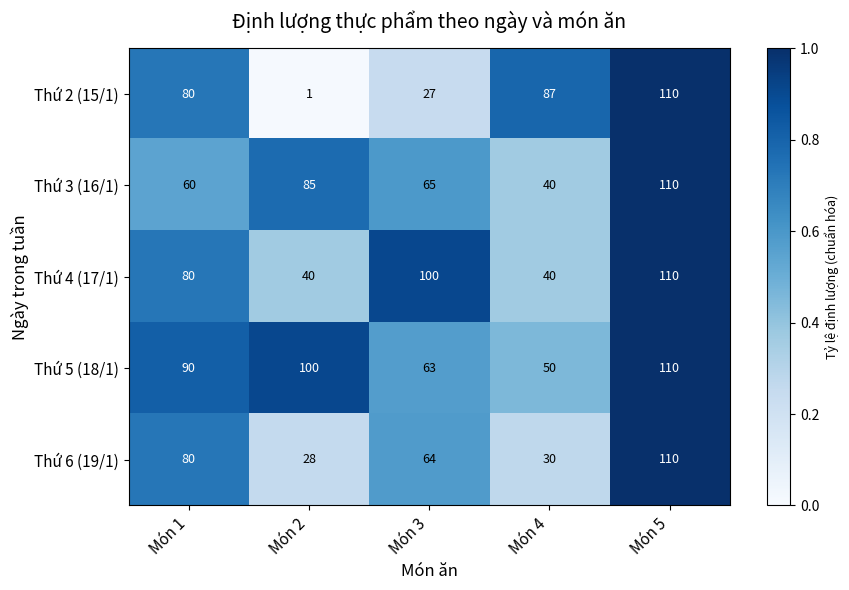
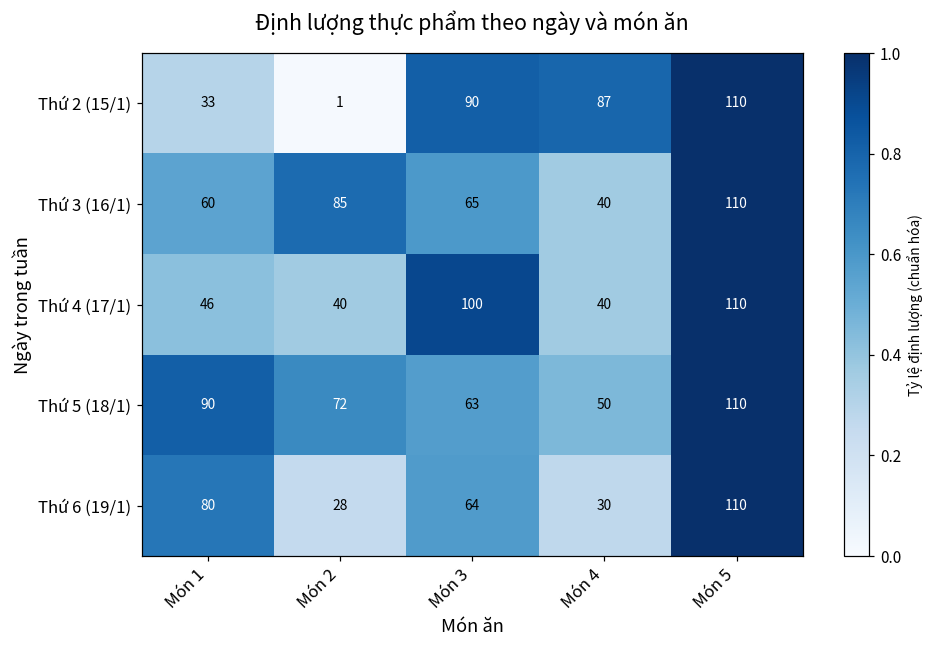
  {
    "Thứ 2 (15/1)": {
-     "Món 1": 80,
+     "Món 1": 33,
      "Món 2": 1,
-     "Món 3": 27,
+     "Món 3": 90,
      "Món 4": 87,
      "Món 5": 110
    },
    "Thứ 3 (16/1)": {
      "Món 1": 60,
      "Món 2": 85,
      "Món 3": 65,
      "Món 4": 40,
      "Món 5": 110
    },
    "Thứ 4 (17/1)": {
-     "Món 1": 80,
+     "Món 1": 46,
      "Món 2": 40,
      "Món 3": 100,
      "Món 4": 40,
      "Món 5": 110
    },
    "Thứ 5 (18/1)": {
      "Món 1": 90,
-     "Món 2": 100,
+     "Món 2": 72,
      "Món 3": 63,
      "Món 4": 50,
      "Món 5": 110
    },
    "Thứ 6 (19/1)": {
      "Món 1": 80,
      "Món 2": 28,
      "Món 3": 64,
      "Món 4": 30,
      "Món 5": 110
    }
  }
